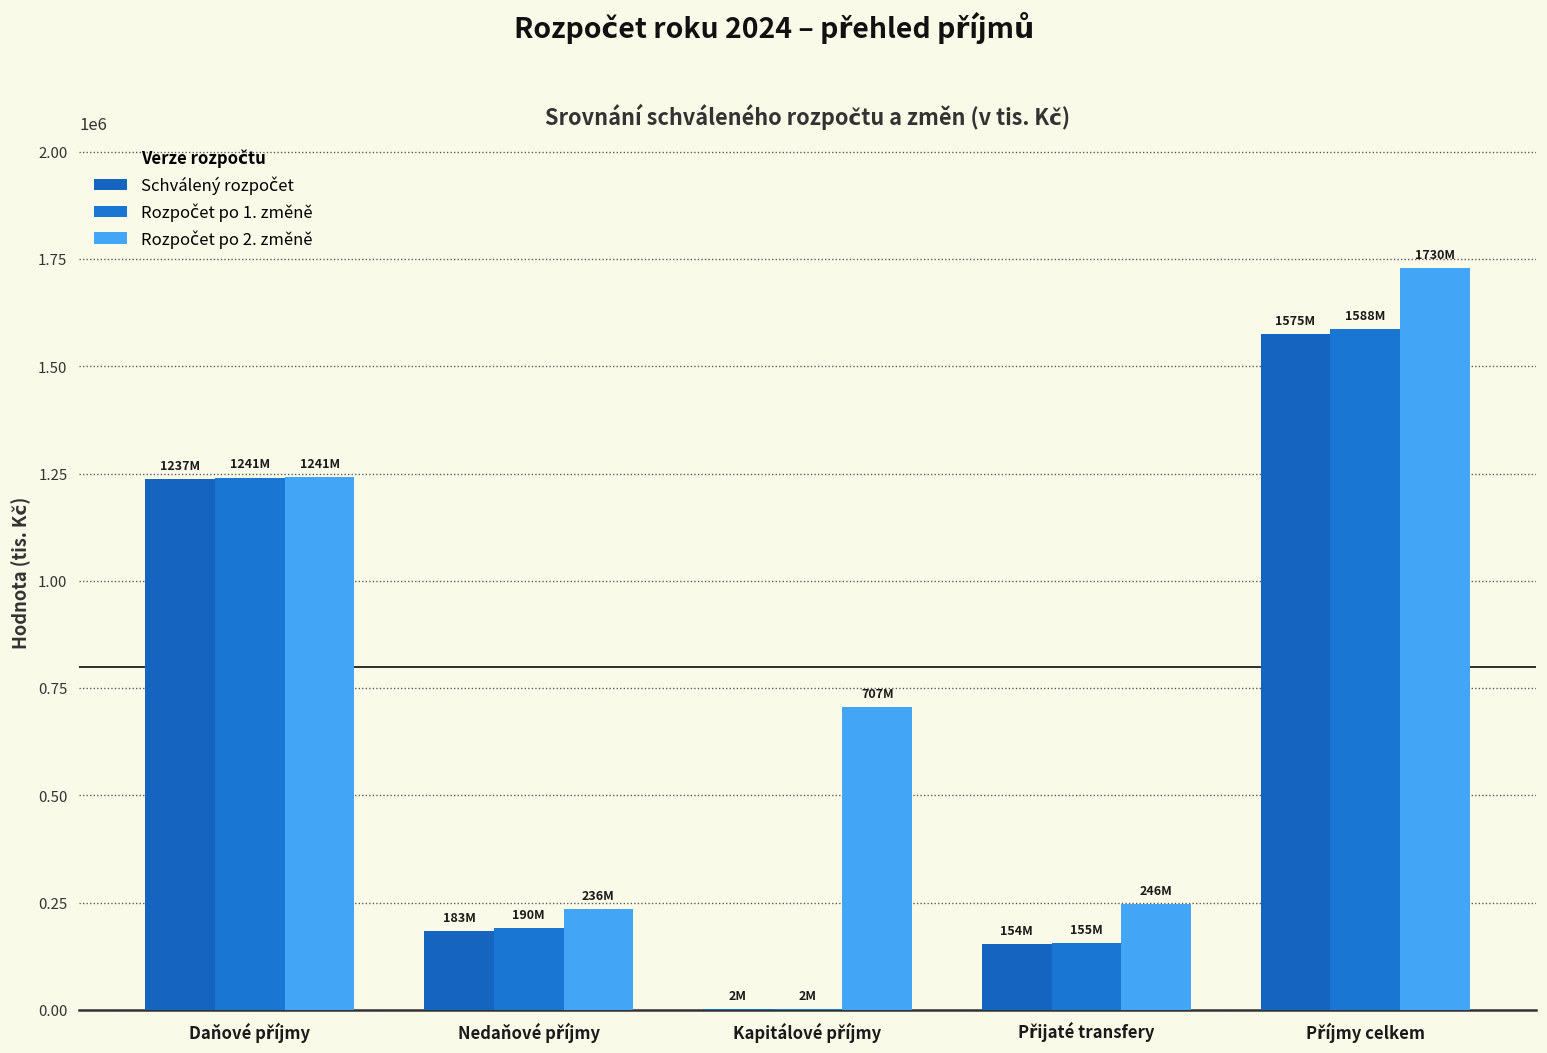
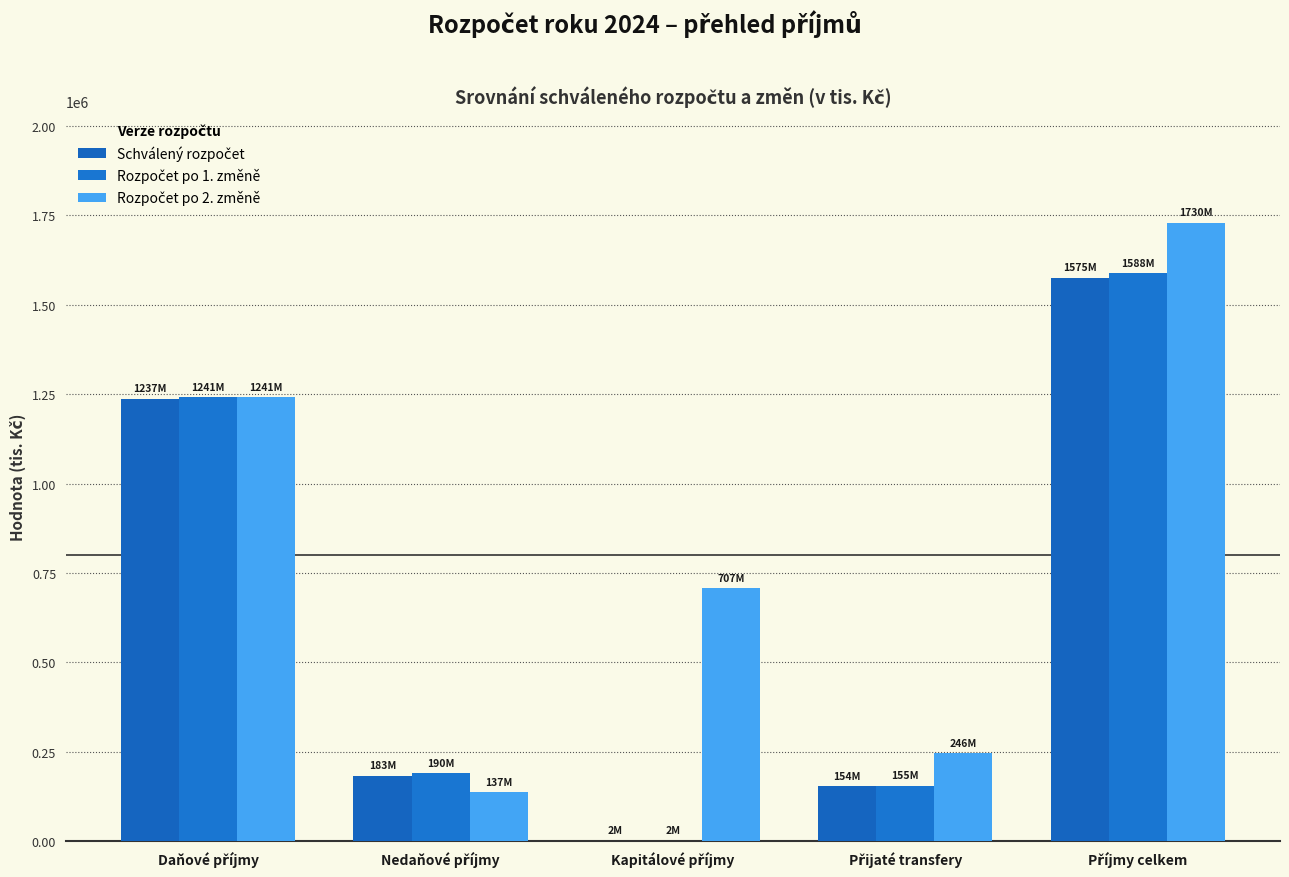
  {
    "Rozpočet po 2. změně": {
      "Daňové příjmy": "1241M",
-     "Nedaňové příjmy": "236M",
+     "Nedaňové příjmy": "137M",
      "Kapitálové příjmy": "707M",
      "Přijaté transfery": "246M",
      "Příjmy celkem": "1730M"
    }
  }
